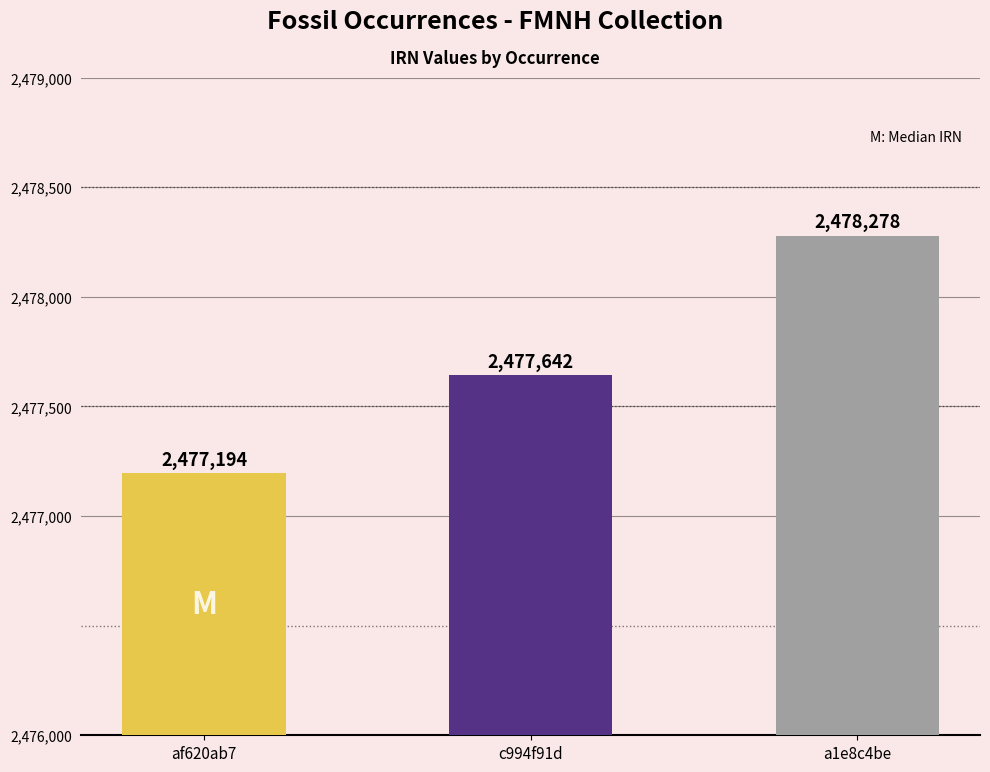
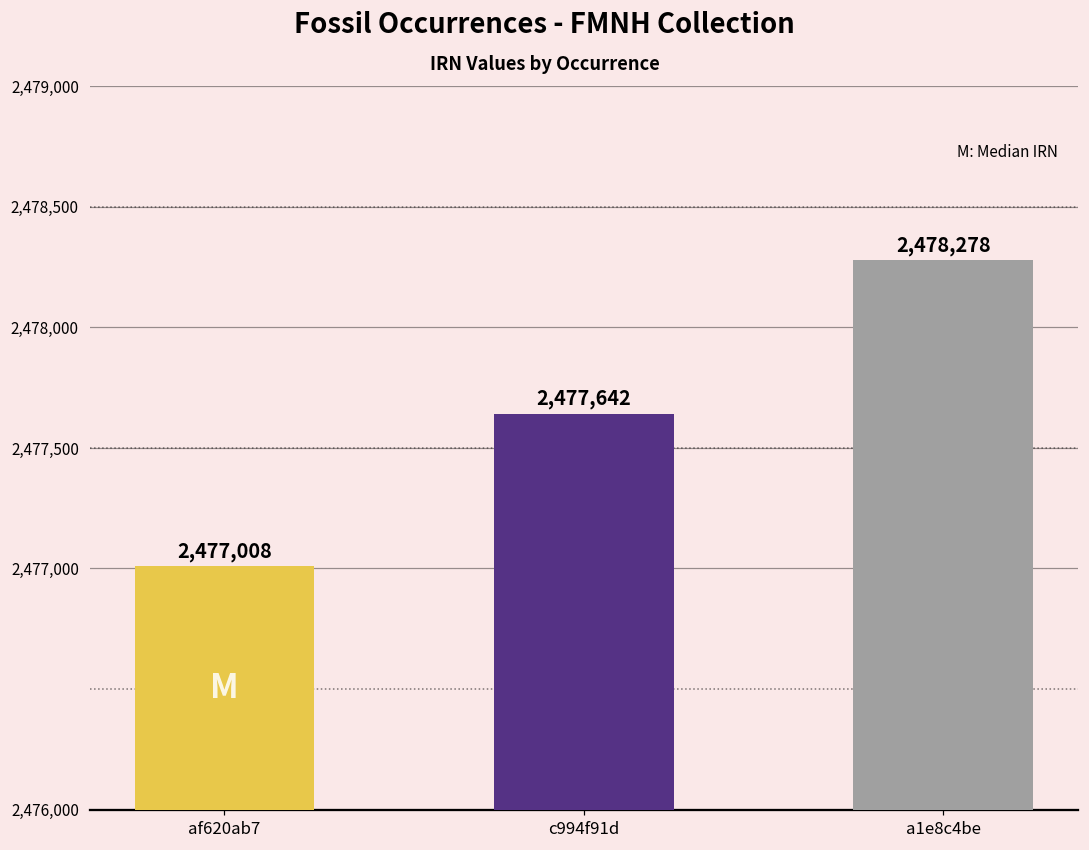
  {
-   "af620ab7": "2,477,194",
+   "af620ab7": "2,477,008",
    "c994f91d": "2,477,642",
    "a1e8c4be": "2,478,278"
  }
